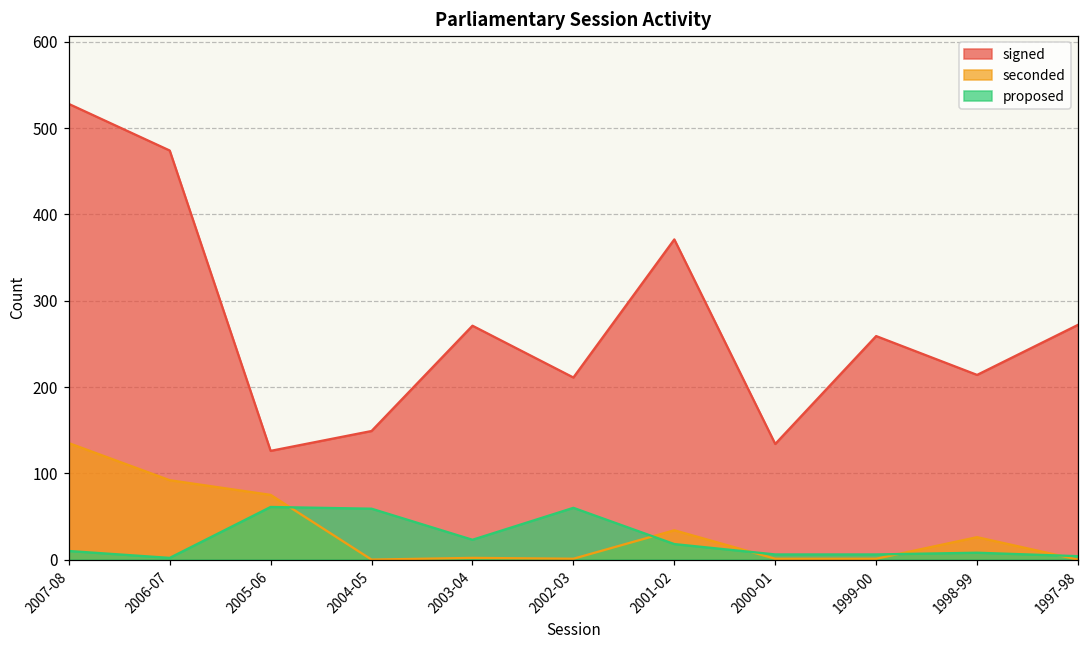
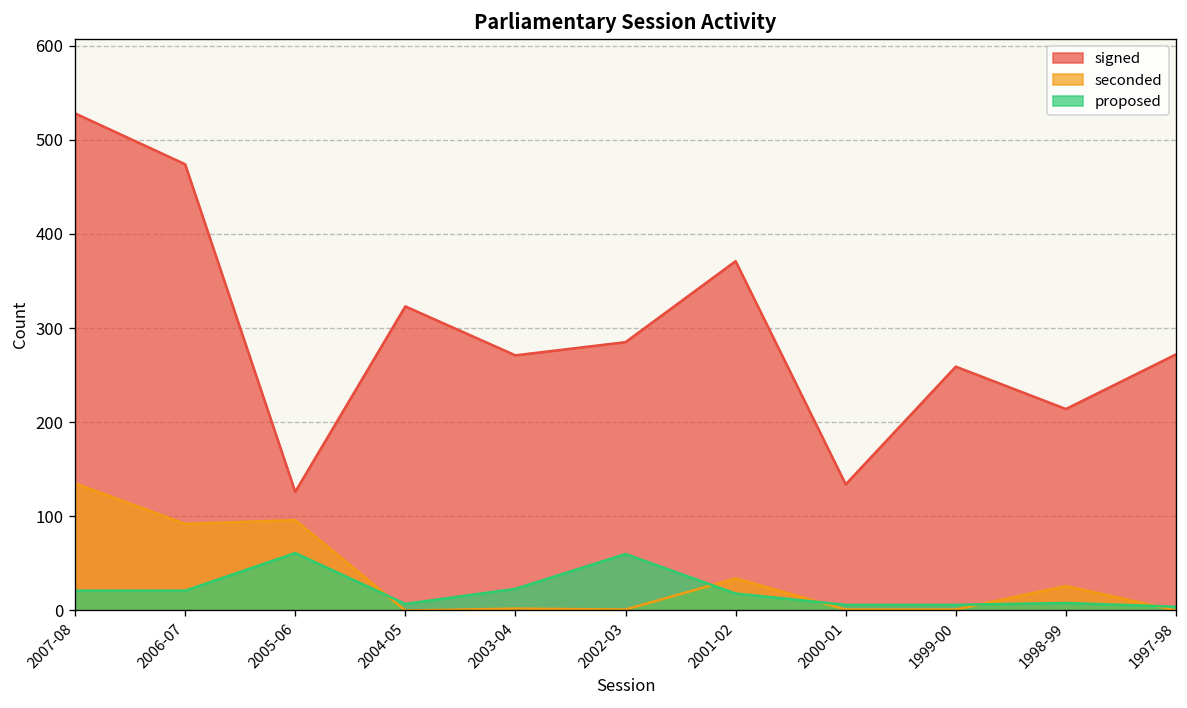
  {
    "signed": {
      "2007-08": 530,
      "2006-07": 470,
      "2005-06": 130,
-     "2004-05": 150,
+     "2004-05": 320,
      "2003-04": 270,
-     "2002-03": 210,
+     "2002-03": 290,
      "2001-02": 370,
      "2000-01": 130,
      "1999-00": 260,
      "1998-99": 210,
      "1997-98": 270
    },
    "seconded": {
      "2007-08": 140,
      "2006-07": 90,
-     "2005-06": 80,
+     "2005-06": 100,
      "2004-05": 0,
      "2003-04": 0,
      "2002-03": 0,
      "2001-02": 30,
      "2000-01": 0,
      "1999-00": 0,
      "1998-99": 30,
      "1997-98": 0
    },
    "proposed": {
-     "2007-08": 10,
-     "2006-07": 0,
+     "2007-08": 20,
+     "2006-07": 20,
      "2005-06": 60,
-     "2004-05": 60,
+     "2004-05": 10,
      "2003-04": 20,
      "2002-03": 60,
      "2001-02": 20,
      "2000-01": 10,
      "1999-00": 10,
      "1998-99": 10,
      "1997-98": 0
    }
  }
